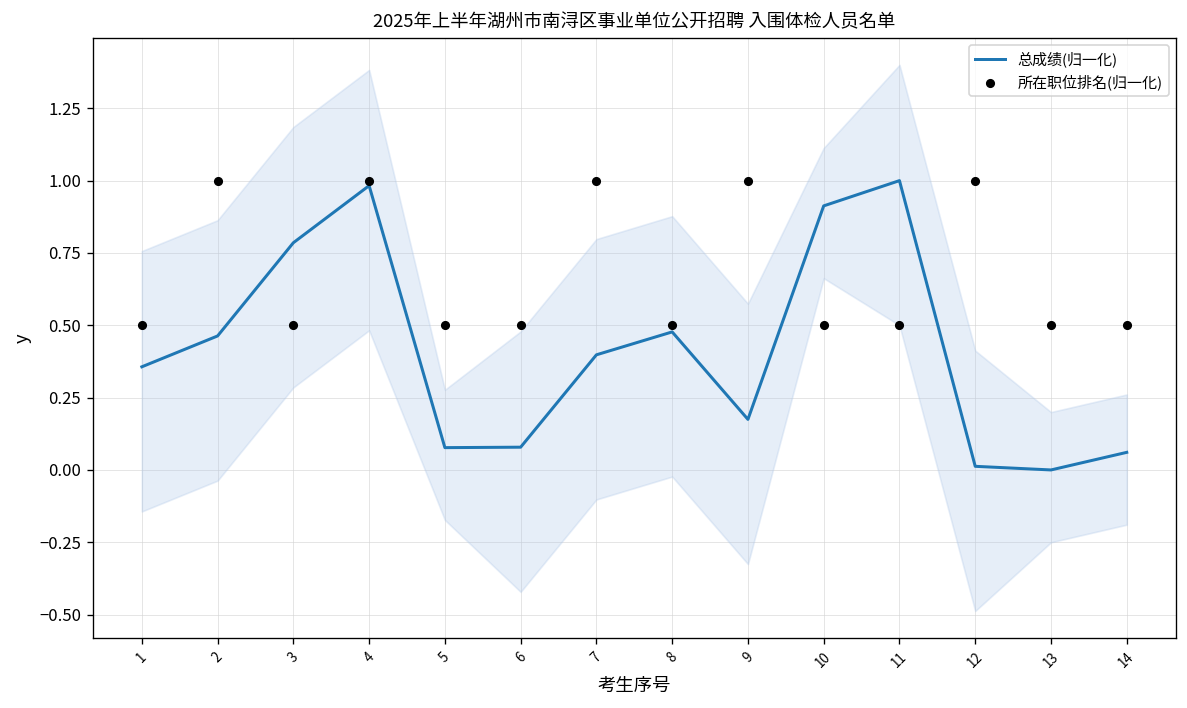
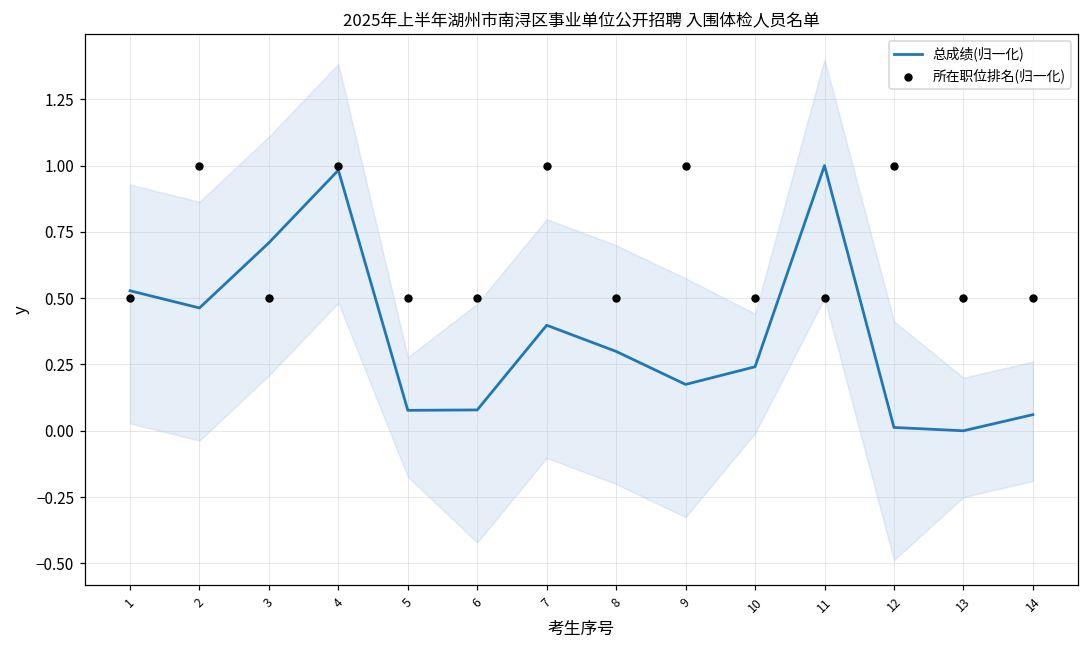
  {
    "总成绩(归一化)": {
-     "1": 0.36,
+     "1": 0.53,
      "2": 0.46,
-     "3": 0.79,
+     "3": 0.71,
      "4": 0.98,
      "5": 0.08,
      "6": 0.08,
      "7": 0.40,
-     "8": 0.48,
+     "8": 0.30,
      "9": 0.17,
-     "10": 0.91,
+     "10": 0.24,
      "11": 1.00,
      "12": 0.01,
      "13": 0.00,
      "14": 0.06
    }
  }
